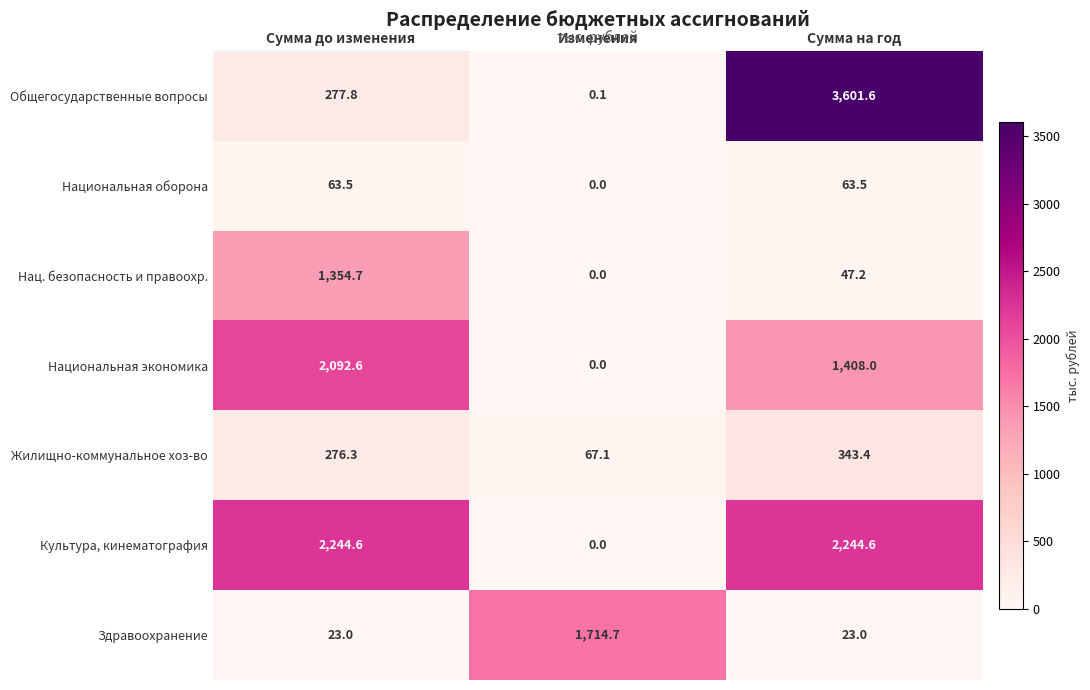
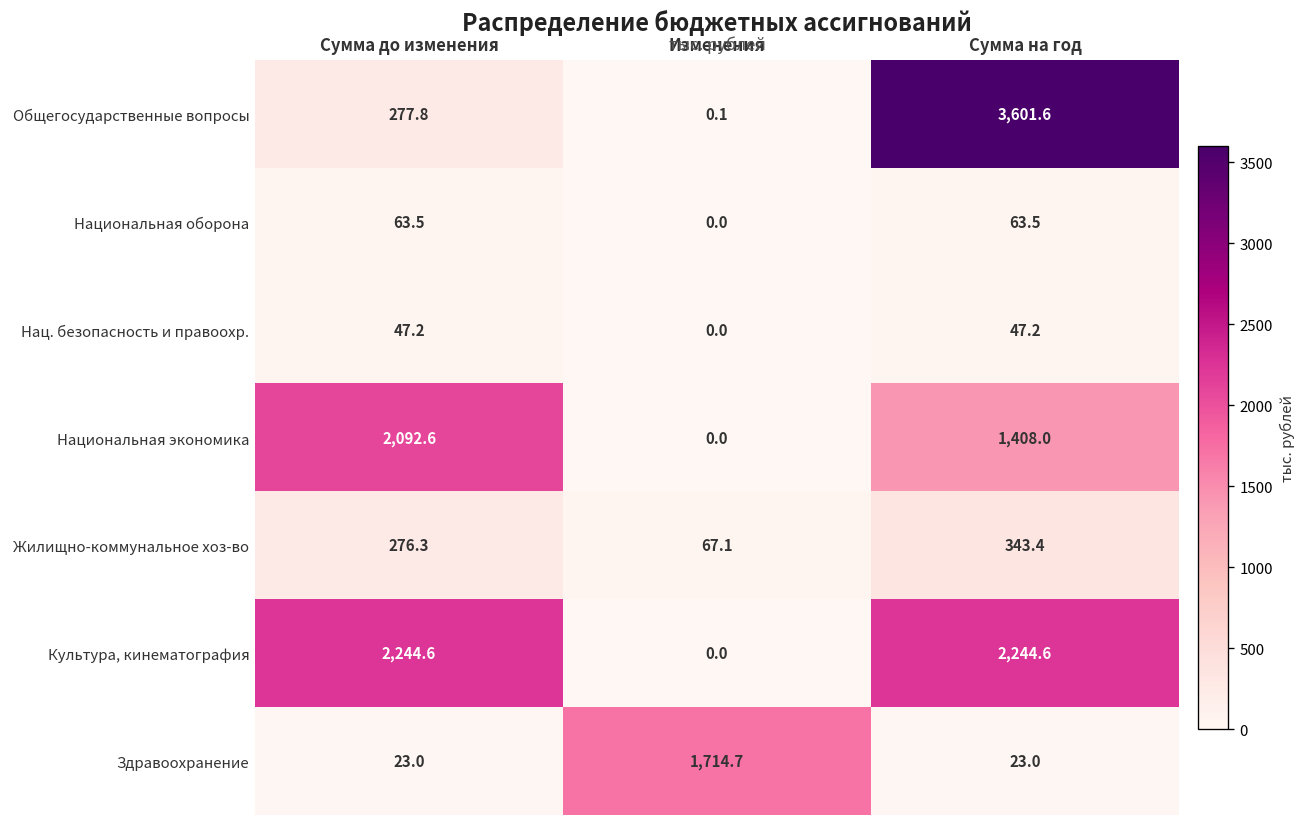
  {
    "Общегосударственные вопросы": {
      "Сумма до изменения": "277.8",
      "Изменения": "0.1",
      "Сумма на год": "3,601.6"
    },
    "Национальная оборона": {
      "Сумма до изменения": "63.5",
      "Изменения": "0.0",
      "Сумма на год": "63.5"
    },
    "Нац. безопасность и правоохр.": {
-     "Сумма до изменения": "1,354.7",
+     "Сумма до изменения": "47.2",
      "Изменения": "0.0",
      "Сумма на год": "47.2"
    },
    "Национальная экономика": {
      "Сумма до изменения": "2,092.6",
      "Изменения": "0.0",
      "Сумма на год": "1,408.0"
    },
    "Жилищно-коммунальное хоз-во": {
      "Сумма до изменения": "276.3",
      "Изменения": "67.1",
      "Сумма на год": "343.4"
    },
    "Культура, кинематография": {
      "Сумма до изменения": "2,244.6",
      "Изменения": "0.0",
      "Сумма на год": "2,244.6"
    },
    "Здравоохранение": {
      "Сумма до изменения": "23.0",
      "Изменения": "1,714.7",
      "Сумма на год": "23.0"
    }
  }
